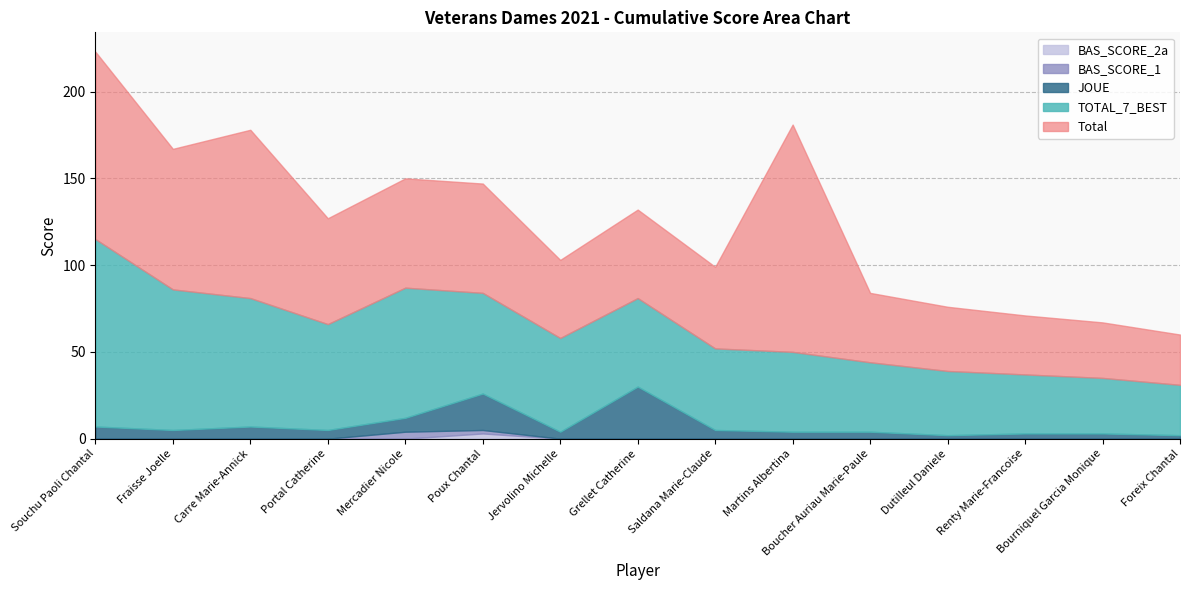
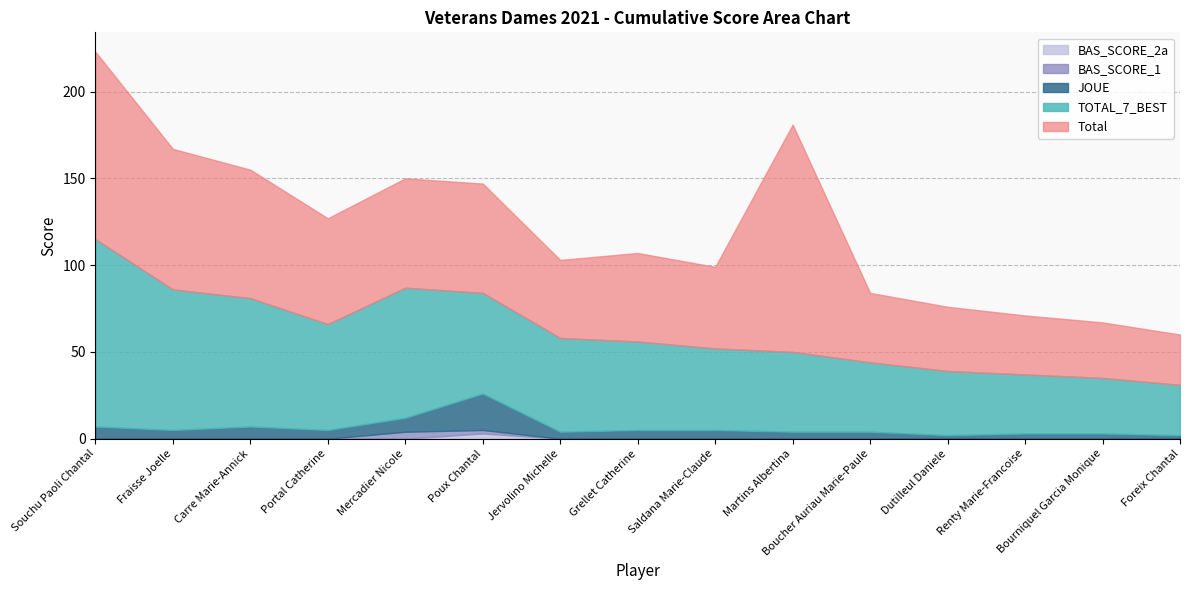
  {
    "BAS_SCORE_2a": {
      "Mercadier Nicole": 0,
      "Poux Chantal": 3
    },
    "JOUE": {
      "Souchu Paoli Chantal": 7,
      "Fraisse Joelle": 5,
      "Carre Marie-Annick": 7,
      "Portal Catherine": 5,
      "Mercadier Nicole": 8,
      "Poux Chantal": 21,
      "Jervolino Michelle": 4,
-     "Grellet Catherine": 30,
+     "Grellet Catherine": 5,
      "Saldana Marie-Claude": 5,
      "Martins Albertina": 4,
      "Boucher Auriau Marie-Paule": 4,
      "Dutilleul Daniele": 2,
      "Renty Marie-Francoise": 3,
      "Bourniquel Garcia Monique": 3,
      "Foreix Chantal": 2
    },
    "TOTAL_7_BEST": {
      "Souchu Paoli Chantal": 108,
      "Fraisse Joelle": 81,
      "Carre Marie-Annick": 74,
      "Portal Catherine": 61,
      "Mercadier Nicole": 75,
      "Poux Chantal": 58,
      "Jervolino Michelle": 54,
      "Grellet Catherine": 51,
      "Saldana Marie-Claude": 47,
      "Martins Albertina": 46,
      "Boucher Auriau Marie-Paule": 40,
      "Dutilleul Daniele": 37,
      "Renty Marie-Francoise": 34,
      "Bourniquel Garcia Monique": 32,
      "Foreix Chantal": 29
    },
    "Total": {
      "Souchu Paoli Chantal": 108,
      "Fraisse Joelle": 81,
-     "Carre Marie-Annick": 97,
+     "Carre Marie-Annick": 74,
      "Portal Catherine": 61,
      "Mercadier Nicole": 63,
      "Poux Chantal": 63,
      "Jervolino Michelle": 45,
      "Grellet Catherine": 51,
      "Saldana Marie-Claude": 47,
      "Martins Albertina": 131,
      "Boucher Auriau Marie-Paule": 40,
      "Dutilleul Daniele": 37,
      "Renty Marie-Francoise": 34,
      "Bourniquel Garcia Monique": 32,
      "Foreix Chantal": 29
    }
  }
